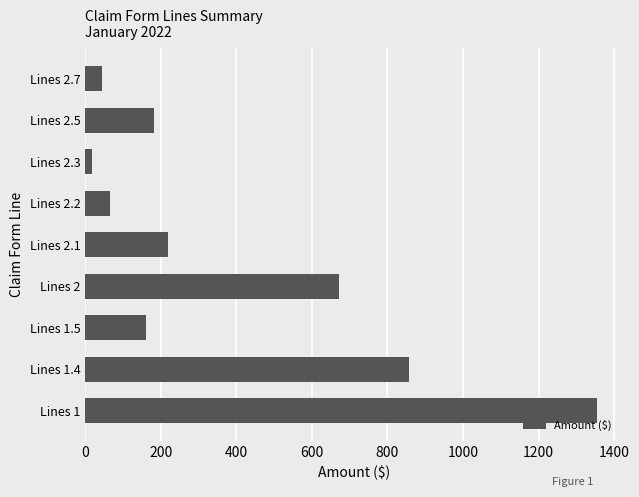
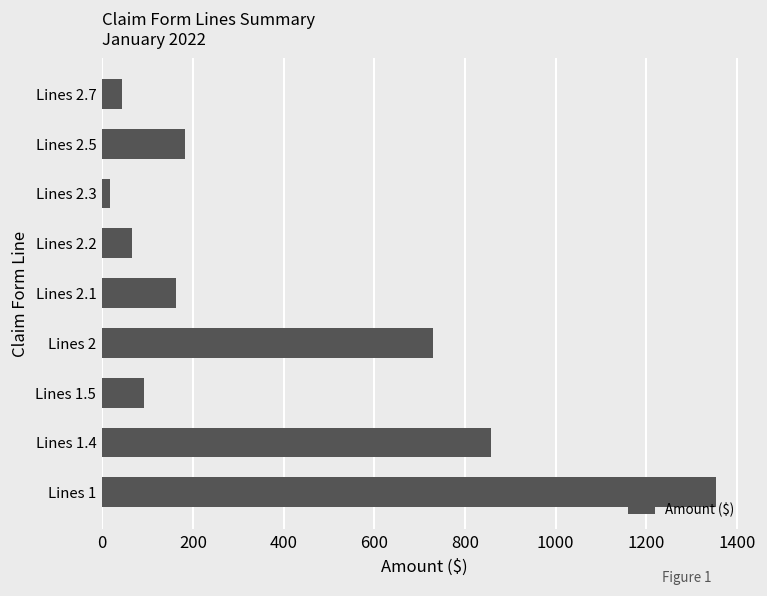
  {
    "Lines 2.7": 40,
    "Lines 2.5": 180,
    "Lines 2.3": 20,
    "Lines 2.2": 70,
-   "Lines 2.1": 220,
-   "Lines 2": 670,
-   "Lines 1.5": 160,
+   "Lines 2.1": 160,
+   "Lines 2": 730,
+   "Lines 1.5": 90,
    "Lines 1.4": 860,
    "Lines 1": 1350
  }
